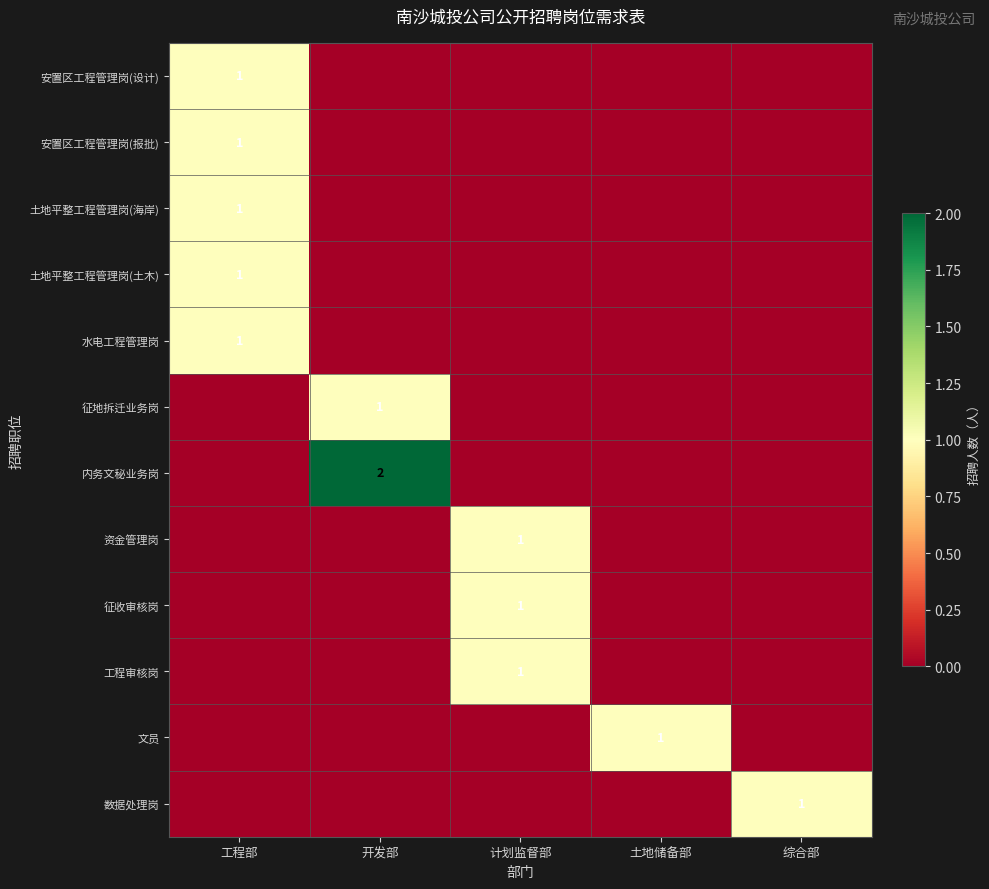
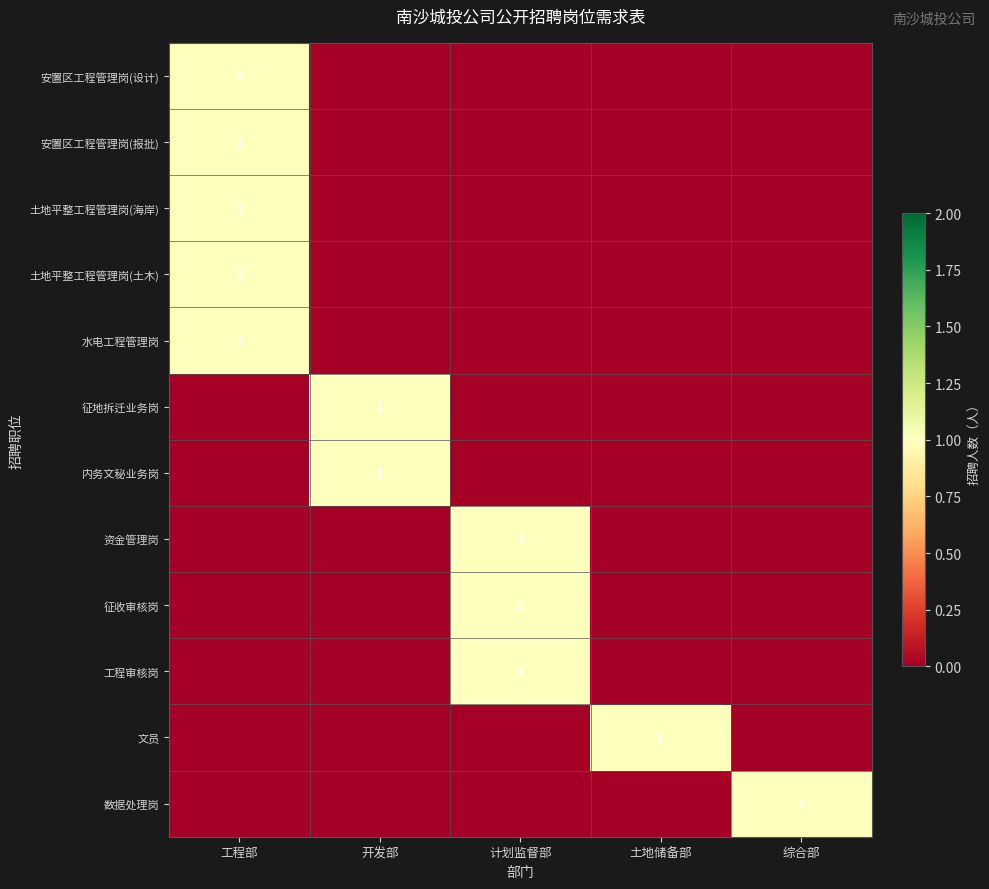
  {
    "安置区工程管理岗(设计)": {
      "工程部": 1
    },
    "安置区工程管理岗(报批)": {
      "工程部": 1
    },
    "土地平整工程管理岗(海岸)": {
      "工程部": 1
    },
    "土地平整工程管理岗(土木)": {
      "工程部": 1
    },
    "水电工程管理岗": {
      "工程部": 1
    },
    "征地拆迁业务岗": {
      "开发部": 1
    },
    "内务文秘业务岗": {
-     "开发部": 2
+     "开发部": 1
    },
    "资金管理岗": {
      "计划监督部": 1
    },
    "征收审核岗": {
      "计划监督部": 1
    },
    "工程审核岗": {
      "计划监督部": 1
    },
    "文员": {
      "土地储备部": 1
    },
    "数据处理岗": {
      "综合部": 1
    }
  }
